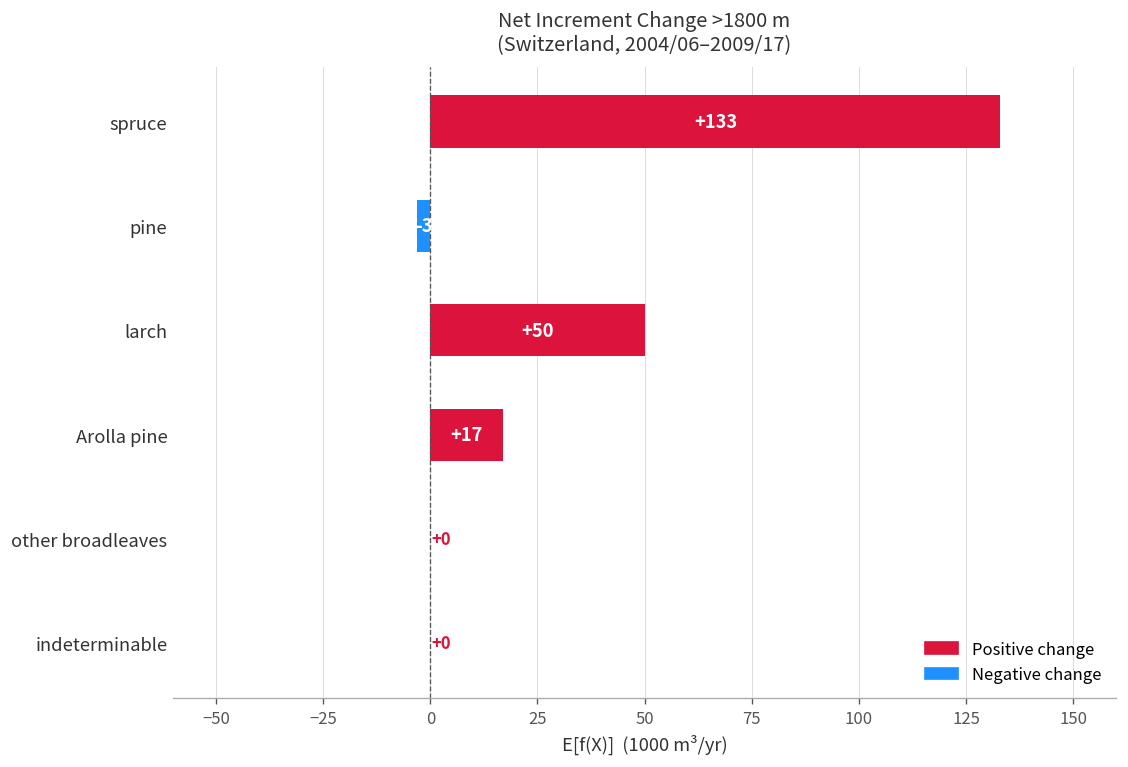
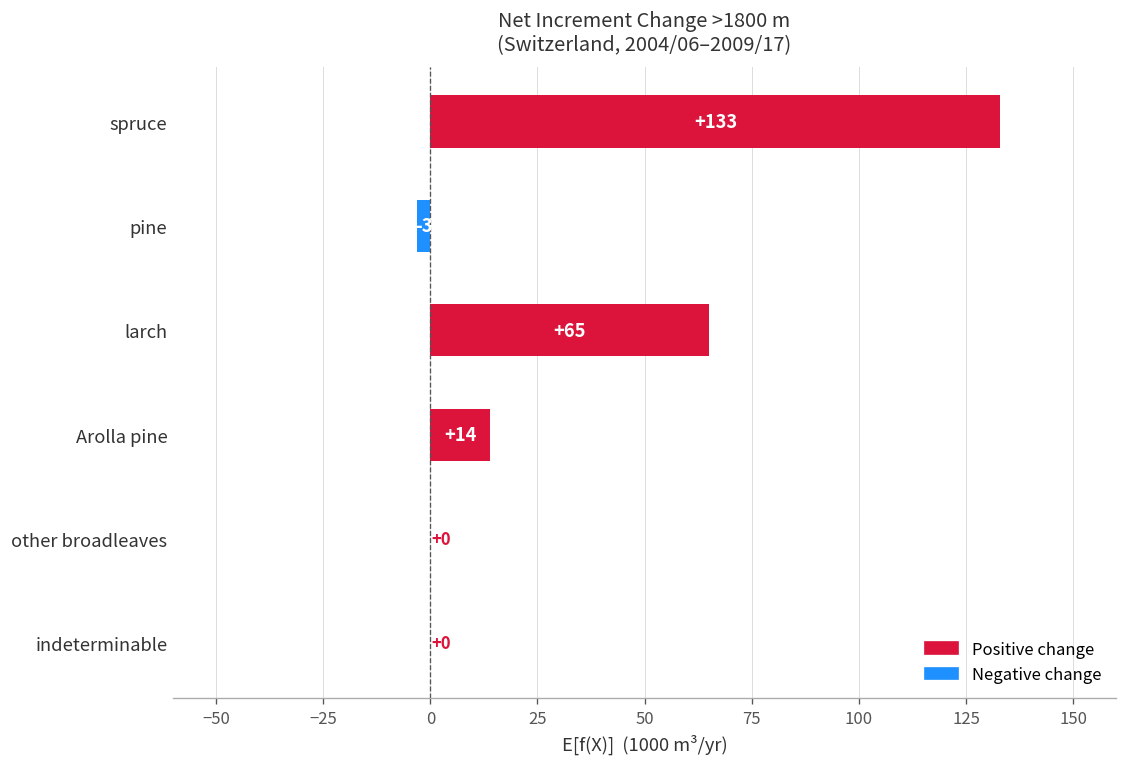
  {
    "spruce": "+133",
    "pine": "-3",
-   "larch": "+50",
-   "Arolla pine": "+17",
+   "larch": "+65",
+   "Arolla pine": "+14",
    "other broadleaves": "+0",
    "indeterminable": "+0"
  }
